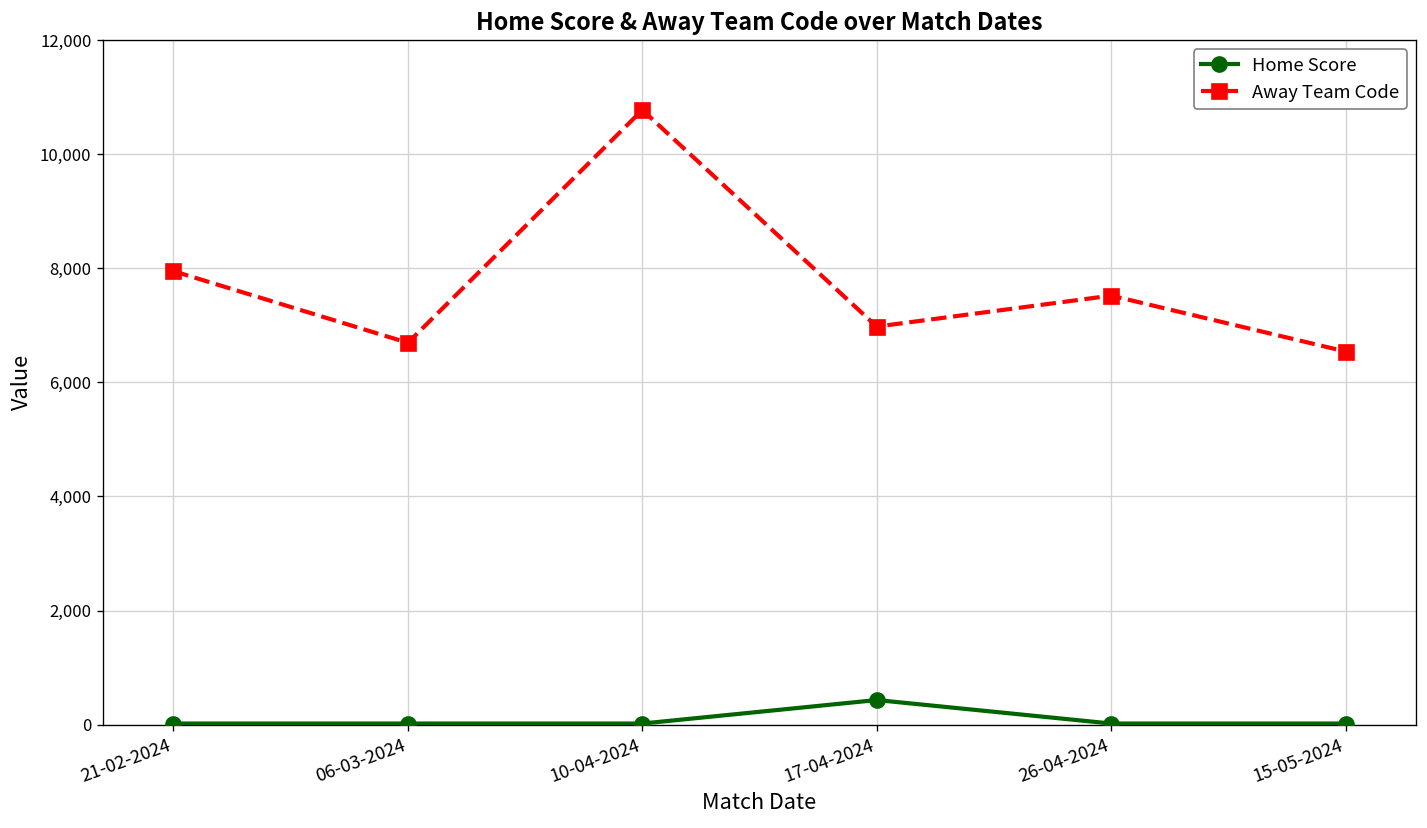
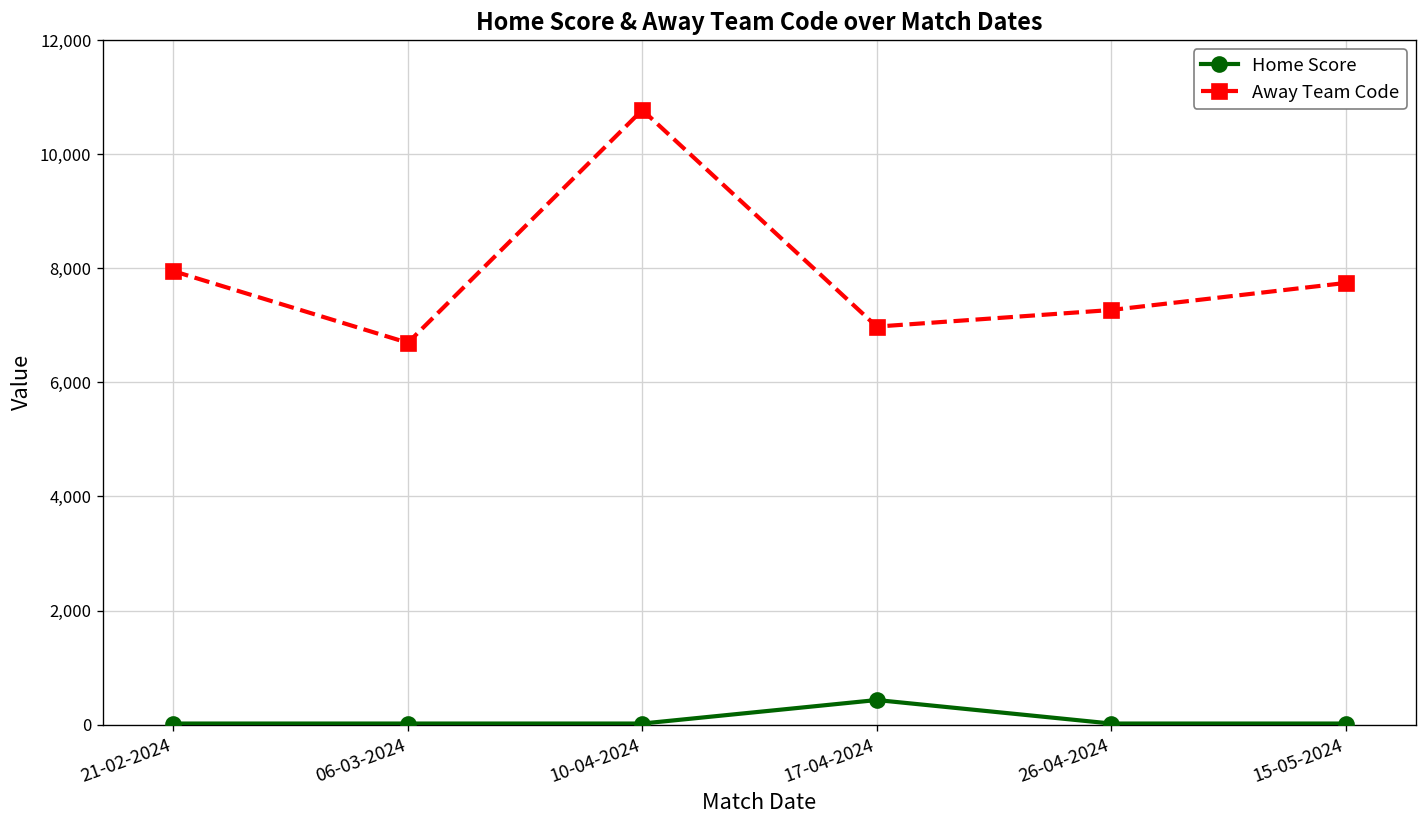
  {
    "Home Score": {
      "21-02-2024": "0",
      "06-03-2024": "0",
      "10-04-2024": "0",
      "17-04-2024": "400",
      "26-04-2024": "0",
      "15-05-2024": "0"
    },
    "Away Team Code": {
      "21-02-2024": "7,900",
      "06-03-2024": "6,700",
      "10-04-2024": "10,800",
      "17-04-2024": "7,000",
-     "26-04-2024": "7,500",
-     "15-05-2024": "6,500"
+     "26-04-2024": "7,300",
+     "15-05-2024": "7,700"
    }
  }
